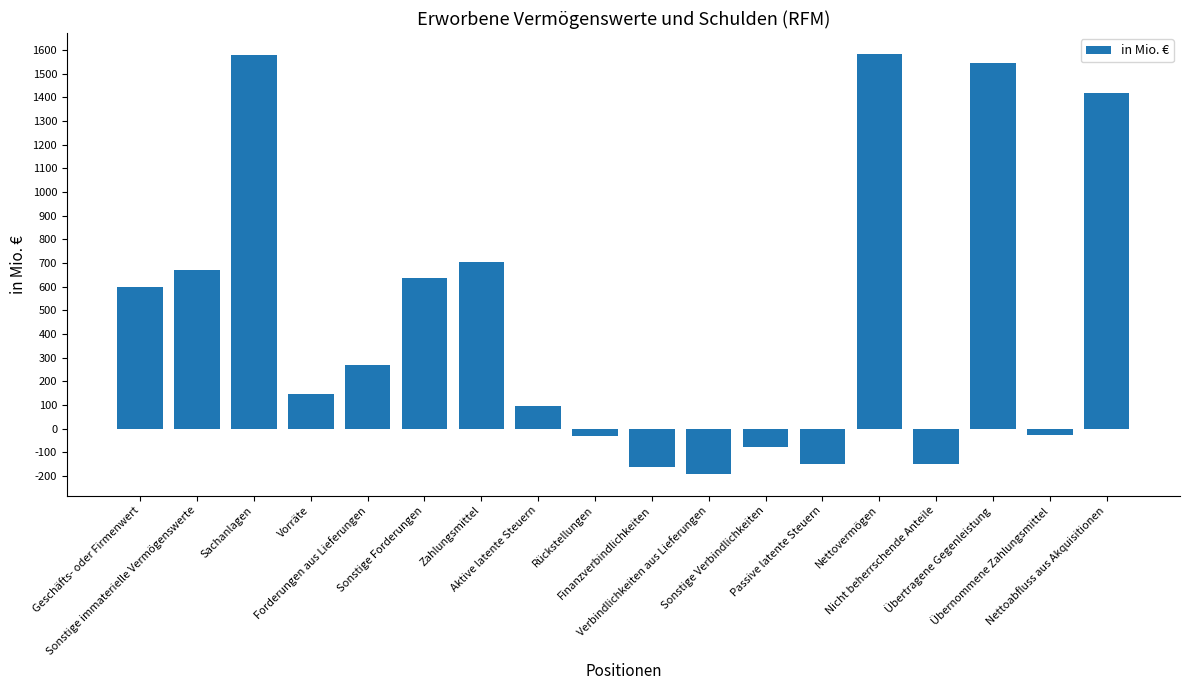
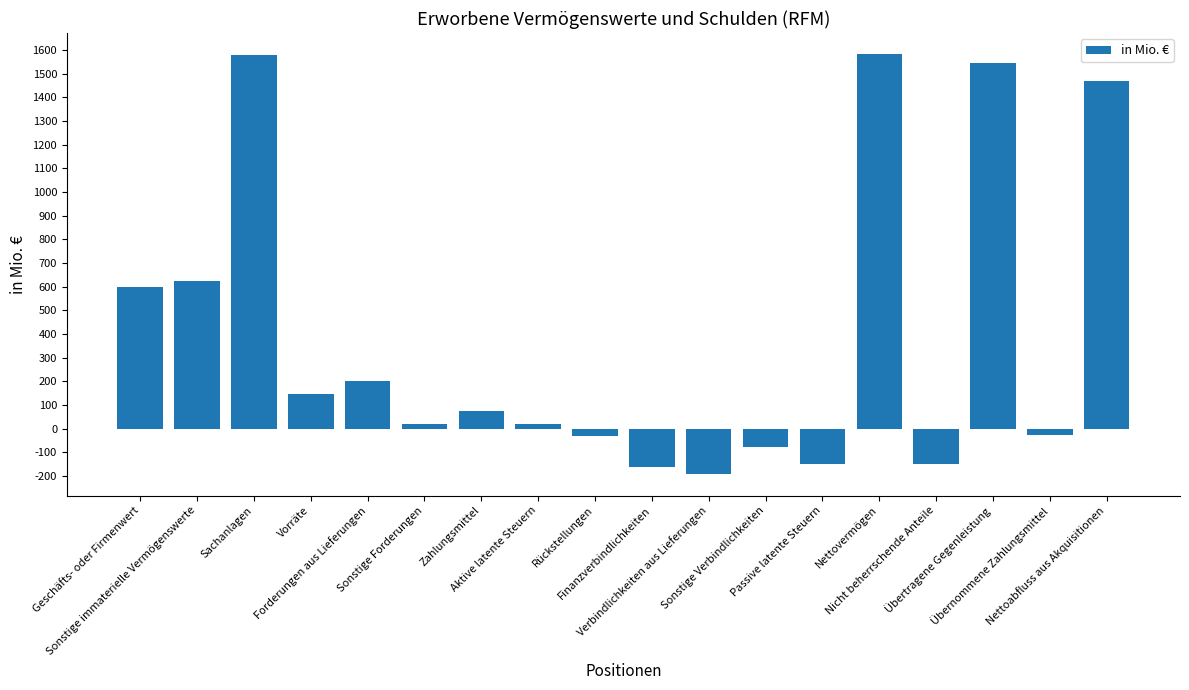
  {
    "Geschäfts- oder Firmenwert": 600,
-   "Sonstige immaterielle Vermögenswerte": 670,
+   "Sonstige immaterielle Vermögenswerte": 620,
    "Sachanlagen": 1580,
    "Vorräte": 150,
-   "Forderungen aus Lieferungen": 270,
-   "Sonstige Forderungen": 640,
-   "Zahlungsmittel": 710,
-   "Aktive latente Steuern": 100,
+   "Forderungen aus Lieferungen": 200,
+   "Sonstige Forderungen": 20,
+   "Zahlungsmittel": 80,
+   "Aktive latente Steuern": 20,
    "Rückstellungen": -30,
    "Finanzverbindlichkeiten": -160,
    "Verbindlichkeiten aus Lieferungen": -190,
    "Sonstige Verbindlichkeiten": -80,
    "Passive latente Steuern": -150,
    "Nettovermögen": 1580,
    "Nicht beherrschende Anteile": -150,
    "Übertragene Gegenleistung": 1540,
    "Übernommene Zahlungsmittel": -30,
-   "Nettoabfluss aus Akquisitionen": 1420
+   "Nettoabfluss aus Akquisitionen": 1470
  }
